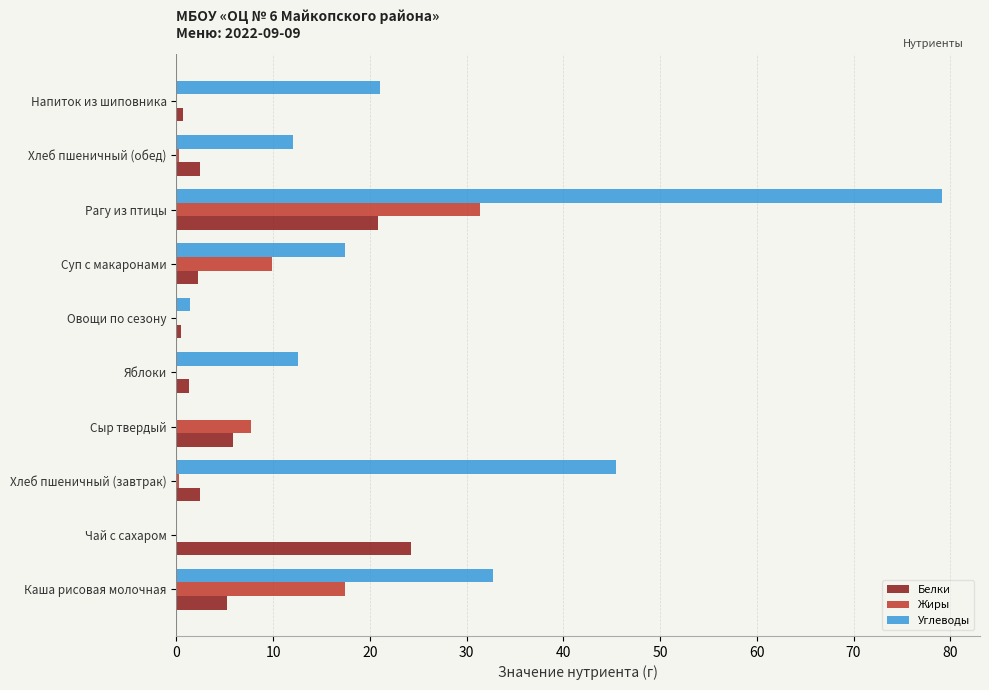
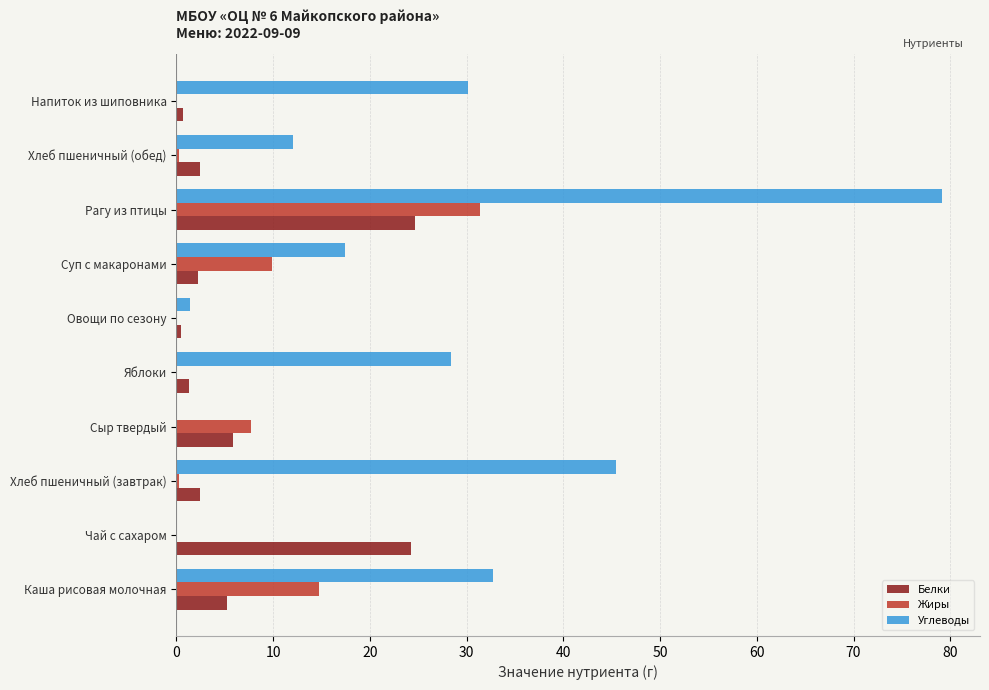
  {
    "Белки": {
      "Напиток из шиповника": 1,
      "Хлеб пшеничный (обед)": 2,
-     "Рагу из птицы": 21,
+     "Рагу из птицы": 25,
      "Суп с макаронами": 2,
      "Овощи по сезону": 0,
      "Яблоки": 1,
      "Сыр твердый": 6,
      "Хлеб пшеничный (завтрак)": 2,
      "Чай с сахаром": 24,
      "Каша рисовая молочная": 5
    },
    "Жиры": {
      "Напиток из шиповника": 0,
      "Хлеб пшеничный (обед)": 0,
      "Рагу из птицы": 31,
      "Суп с макаронами": 10,
      "Яблоки": 0,
      "Сыр твердый": 8,
      "Хлеб пшеничный (завтрак)": 0,
      "Чай с сахаром": 0,
-     "Каша рисовая молочная": 17
+     "Каша рисовая молочная": 15
    },
    "Углеводы": {
-     "Напиток из шиповника": 21,
+     "Напиток из шиповника": 30,
      "Хлеб пшеничный (обед)": 12,
      "Рагу из птицы": 79,
      "Суп с макаронами": 17,
      "Овощи по сезону": 1,
-     "Яблоки": 13,
+     "Яблоки": 28,
      "Сыр твердый": 0,
      "Хлеб пшеничный (завтрак)": 45,
      "Чай с сахаром": 0,
      "Каша рисовая молочная": 33
    }
  }
